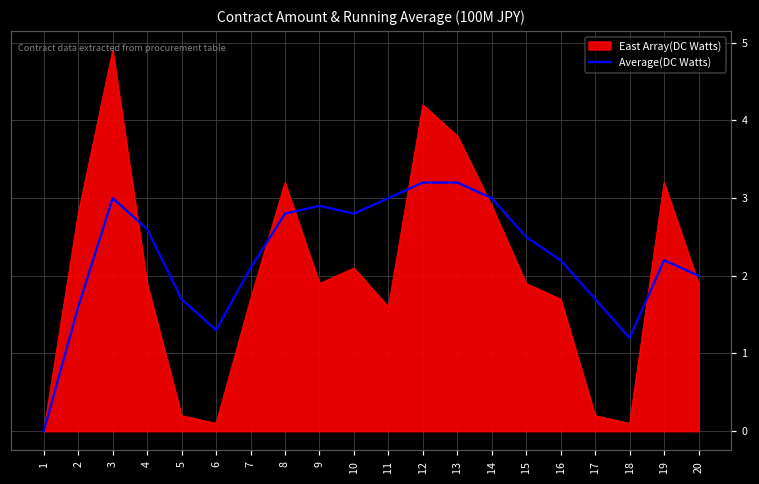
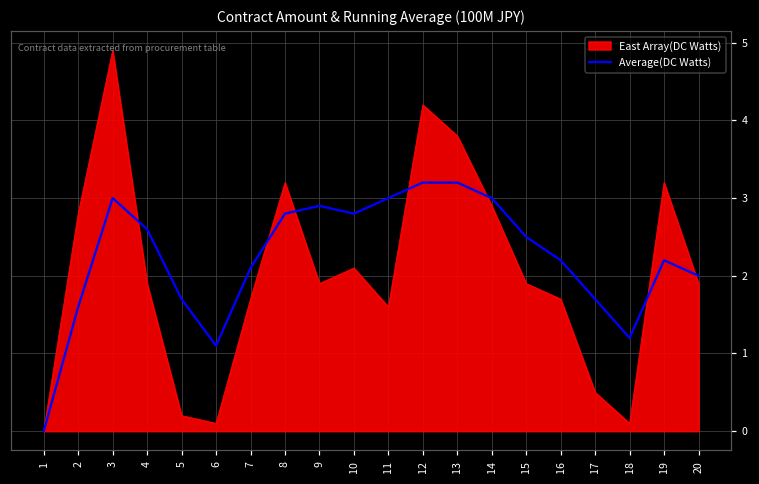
  {
    "East Array(DC Watts)": {
      "2": 2.8,
      "3": 4.9,
      "4": 1.9,
      "5": 0.2,
      "6": 0.1,
      "7": 1.7,
      "8": 3.2,
      "9": 1.9,
      "10": 2.1,
      "11": 1.6,
      "12": 4.2,
      "13": 3.8,
      "14": 2.9,
      "15": 1.9,
      "16": 1.7,
-     "17": 0.2,
+     "17": 0.5,
      "18": 0.1,
      "19": 3.2,
      "20": 1.9
    },
    "Average(DC Watts)": {
      "2": 1.6,
      "3": 3.0,
      "4": 2.6,
      "5": 1.7,
-     "6": 1.3,
+     "6": 1.1,
      "7": 2.1,
      "8": 2.8,
      "9": 2.9,
      "10": 2.8,
      "11": 3.0,
      "12": 3.2,
      "13": 3.2,
      "14": 3.0,
      "15": 2.5,
      "16": 2.2,
      "17": 1.7,
      "18": 1.2,
      "19": 2.2,
      "20": 2.0
    }
  }
